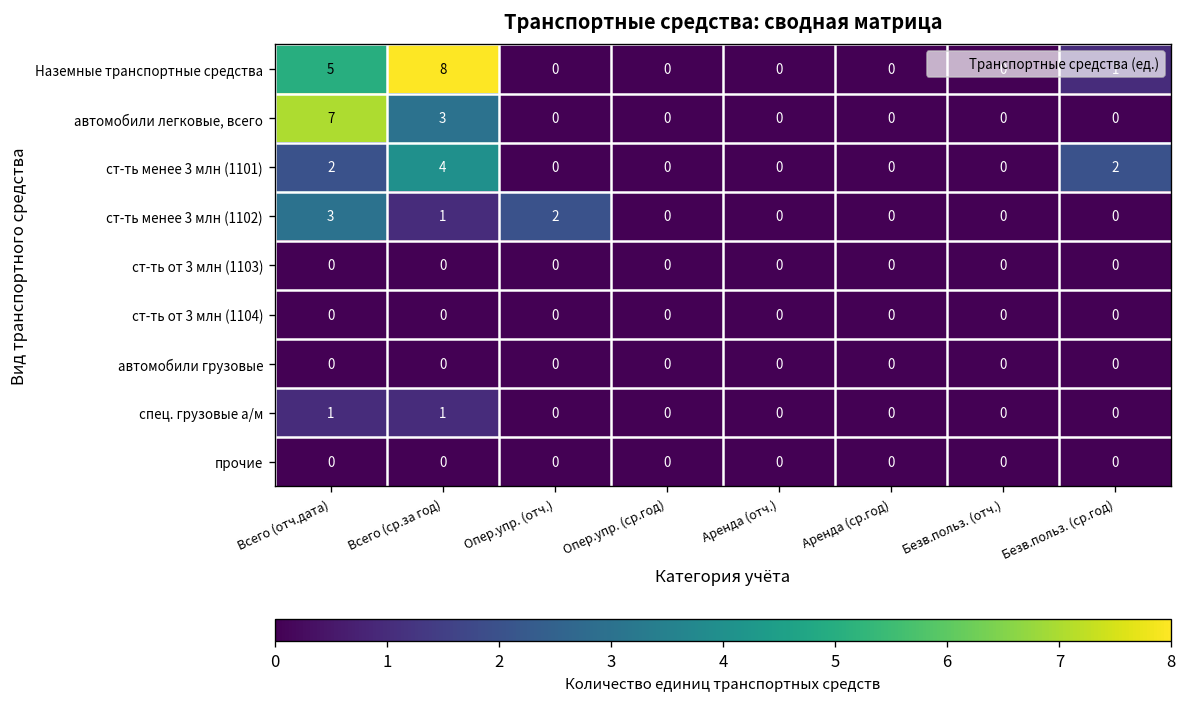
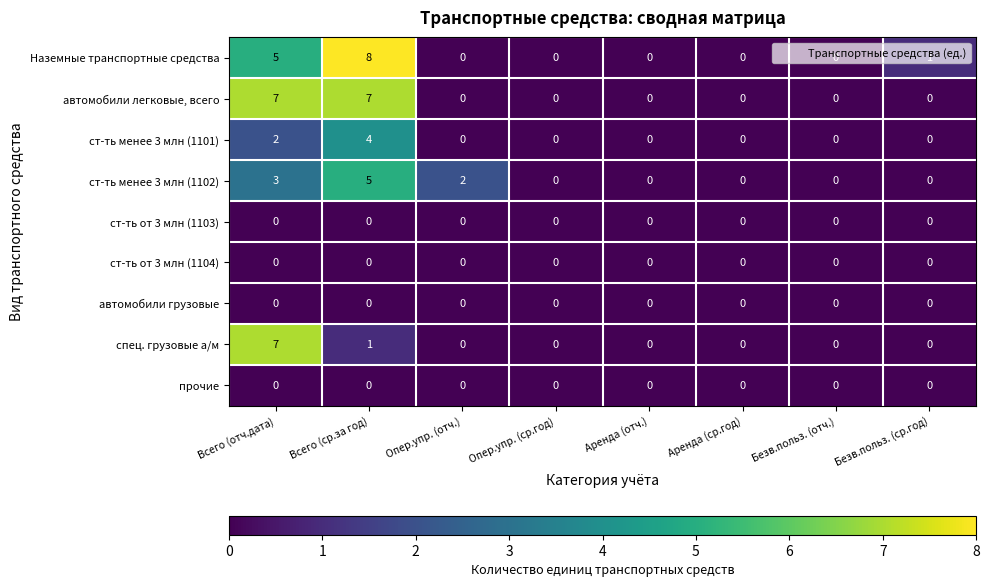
  {
    "Наземные транспортные средства": {
      "Всего (отч.дата)": 5,
      "Всего (ср.за год)": 8,
      "Опер.упр. (отч.)": 0,
      "Опер.упр. (ср.год)": 0,
      "Аренда (отч.)": 0,
      "Аренда (ср.год)": 0
    },
    "автомобили легковые, всего": {
      "Всего (отч.дата)": 7,
-     "Всего (ср.за год)": 3,
+     "Всего (ср.за год)": 7,
      "Опер.упр. (отч.)": 0,
      "Опер.упр. (ср.год)": 0,
      "Аренда (отч.)": 0,
      "Аренда (ср.год)": 0,
      "Безв.польз. (отч.)": 0,
      "Безв.польз. (ср.год)": 0
    },
    "ст-ть менее 3 млн (1101)": {
      "Всего (отч.дата)": 2,
      "Всего (ср.за год)": 4,
      "Опер.упр. (отч.)": 0,
      "Опер.упр. (ср.год)": 0,
      "Аренда (отч.)": 0,
      "Аренда (ср.год)": 0,
      "Безв.польз. (отч.)": 0,
-     "Безв.польз. (ср.год)": 2
+     "Безв.польз. (ср.год)": 0
    },
    "ст-ть менее 3 млн (1102)": {
      "Всего (отч.дата)": 3,
-     "Всего (ср.за год)": 1,
+     "Всего (ср.за год)": 5,
      "Опер.упр. (отч.)": 2,
      "Опер.упр. (ср.год)": 0,
      "Аренда (отч.)": 0,
      "Аренда (ср.год)": 0,
      "Безв.польз. (отч.)": 0,
      "Безв.польз. (ср.год)": 0
    },
    "ст-ть от 3 млн (1103)": {
      "Всего (отч.дата)": 0,
      "Всего (ср.за год)": 0,
      "Опер.упр. (отч.)": 0,
      "Опер.упр. (ср.год)": 0,
      "Аренда (отч.)": 0,
      "Аренда (ср.год)": 0,
      "Безв.польз. (отч.)": 0,
      "Безв.польз. (ср.год)": 0
    },
    "ст-ть от 3 млн (1104)": {
      "Всего (отч.дата)": 0,
      "Всего (ср.за год)": 0,
      "Опер.упр. (отч.)": 0,
      "Опер.упр. (ср.год)": 0,
      "Аренда (отч.)": 0,
      "Аренда (ср.год)": 0,
      "Безв.польз. (отч.)": 0,
      "Безв.польз. (ср.год)": 0
    },
    "автомобили грузовые": {
      "Всего (отч.дата)": 0,
      "Всего (ср.за год)": 0,
      "Опер.упр. (отч.)": 0,
      "Опер.упр. (ср.год)": 0,
      "Аренда (отч.)": 0,
      "Аренда (ср.год)": 0,
      "Безв.польз. (отч.)": 0,
      "Безв.польз. (ср.год)": 0
    },
    "спец. грузовые а/м": {
-     "Всего (отч.дата)": 1,
+     "Всего (отч.дата)": 7,
      "Всего (ср.за год)": 1,
      "Опер.упр. (отч.)": 0,
      "Опер.упр. (ср.год)": 0,
      "Аренда (отч.)": 0,
      "Аренда (ср.год)": 0,
      "Безв.польз. (отч.)": 0,
      "Безв.польз. (ср.год)": 0
    },
    "прочие": {
      "Всего (отч.дата)": 0,
      "Всего (ср.за год)": 0,
      "Опер.упр. (отч.)": 0,
      "Опер.упр. (ср.год)": 0,
      "Аренда (отч.)": 0,
      "Аренда (ср.год)": 0,
      "Безв.польз. (отч.)": 0,
      "Безв.польз. (ср.год)": 0
    }
  }
